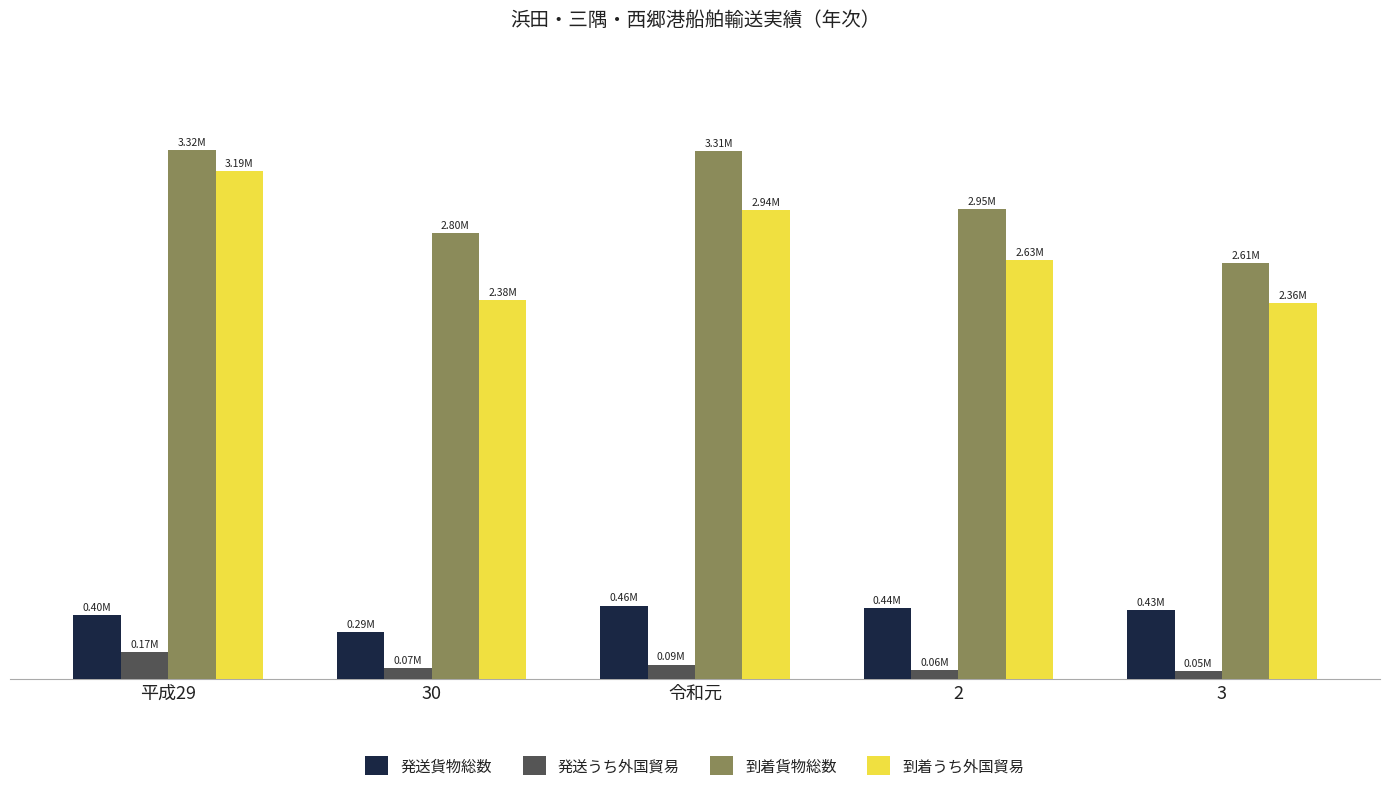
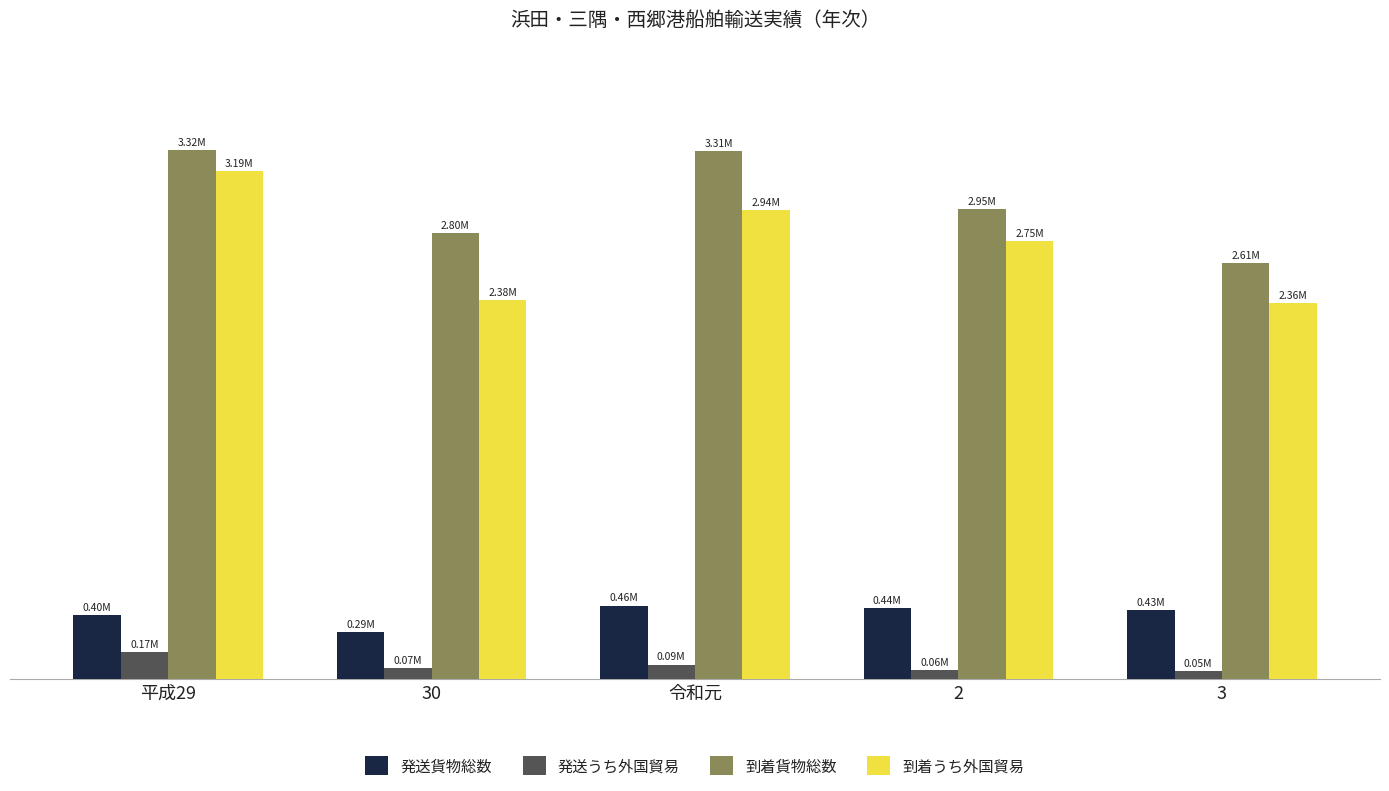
  {
    "発送貨物総数": {
      "平成29": "0.40M",
      "30": "0.29M",
      "令和元": "0.46M",
      "2": "0.44M",
      "3": "0.43M"
    },
    "発送うち外国貿易": {
      "平成29": "0.17M",
      "30": "0.07M",
      "令和元": "0.09M",
      "2": "0.06M",
      "3": "0.05M"
    },
    "到着貨物総数": {
      "平成29": "3.32M",
      "30": "2.80M",
      "令和元": "3.31M",
      "2": "2.95M",
      "3": "2.61M"
    },
    "到着うち外国貿易": {
      "平成29": "3.19M",
      "30": "2.38M",
      "令和元": "2.94M",
-     "2": "2.63M",
+     "2": "2.75M",
      "3": "2.36M"
    }
  }
